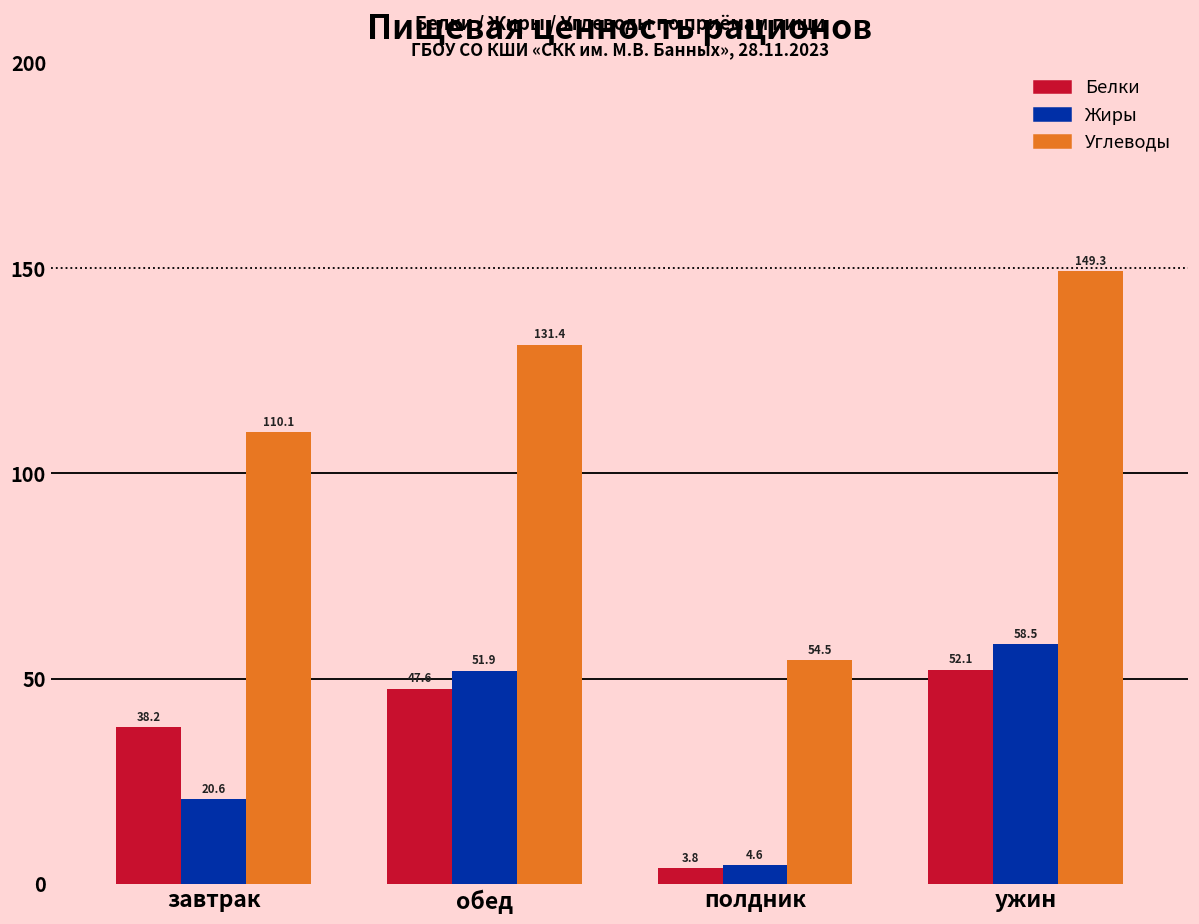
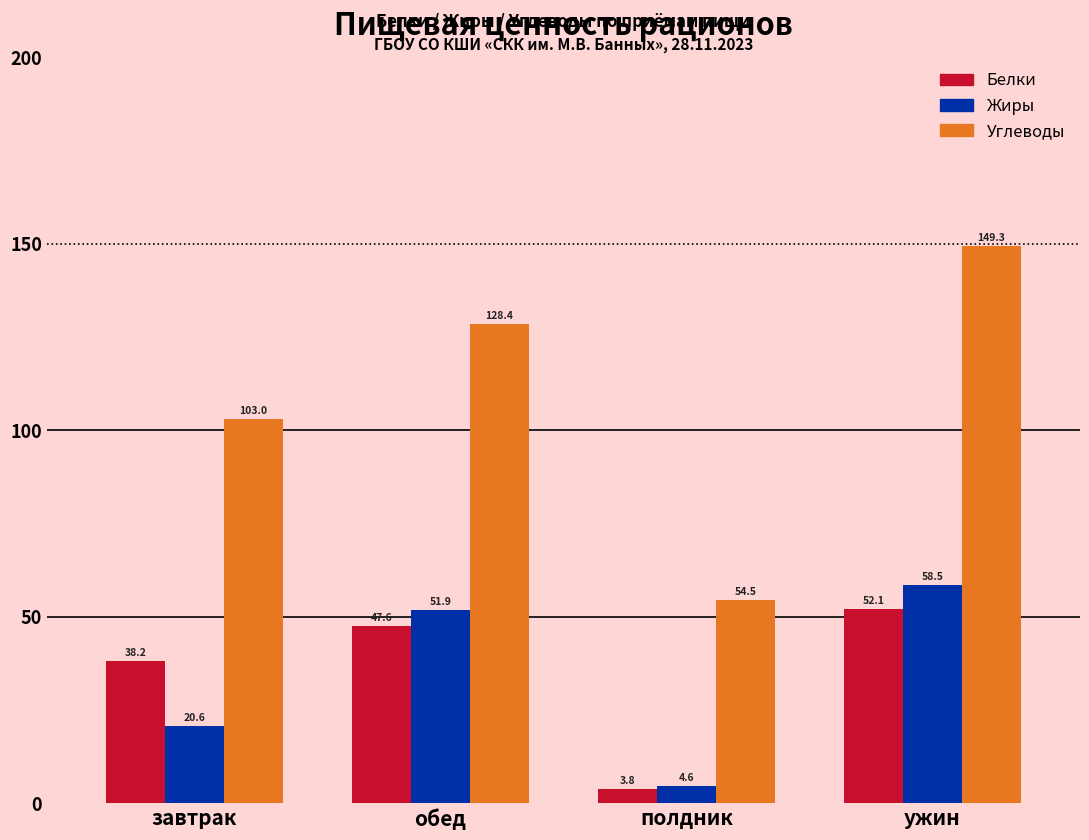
  {
    "Белки": {
      "завтрак": 38.2,
      "обед": 47.6,
      "полдник": 3.8,
      "ужин": 52.1
    },
    "Жиры": {
      "завтрак": 20.6,
      "обед": 51.9,
      "полдник": 4.6,
      "ужин": 58.5
    },
    "Углеводы": {
-     "завтрак": 110.1,
-     "обед": 131.4,
+     "завтрак": 103.0,
+     "обед": 128.4,
      "полдник": 54.5,
      "ужин": 149.3
    }
  }
